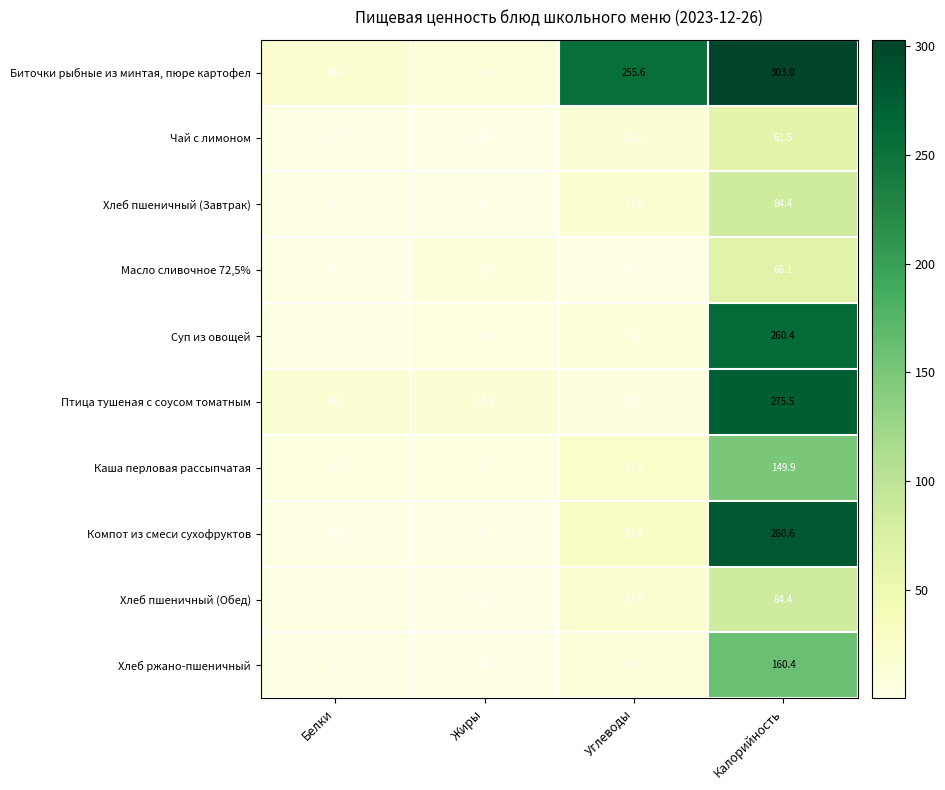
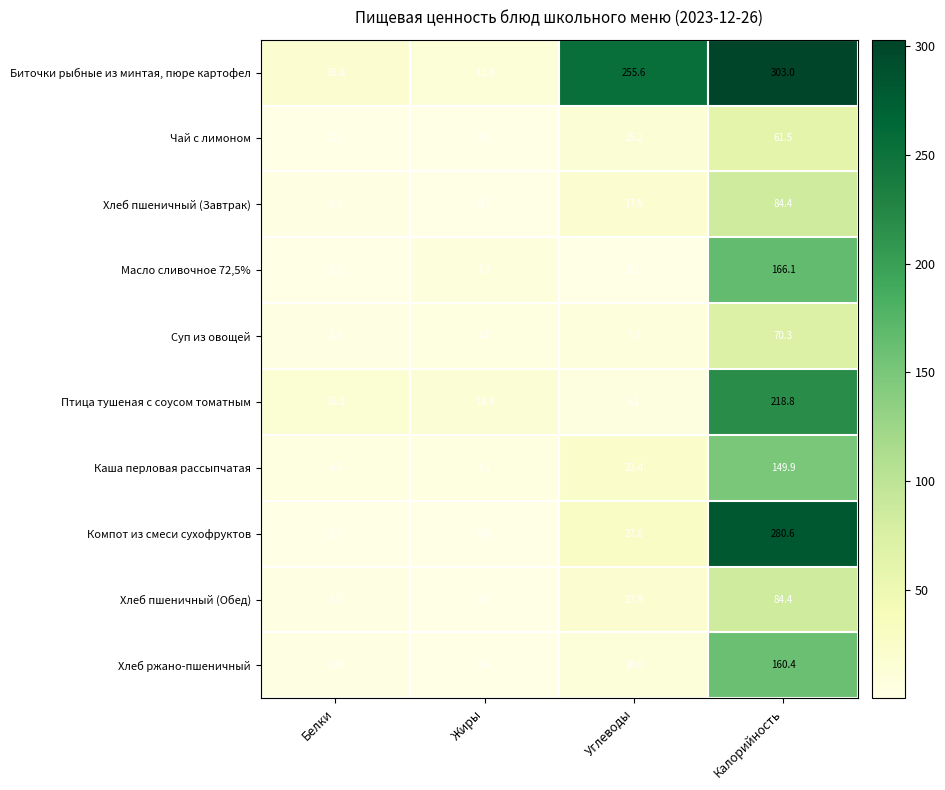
  {
    "Биточки рыбные из минтая, пюре картофел": {
      "Углеводы": 255.6,
      "Калорийность": 303.0
    },
    "Чай с лимоном": {
      "Калорийность": 61.5
    },
    "Хлеб пшеничный (Завтрак)": {
      "Калорийность": 84.4
    },
    "Масло сливочное 72,5%": {
-     "Калорийность": 66.1
+     "Калорийность": 166.1
    },
    "Суп из овощей": {
-     "Калорийность": 260.4
+     "Калорийность": 70.3
    },
    "Птица тушеная с соусом томатным": {
-     "Калорийность": 275.5
+     "Калорийность": 218.8
    },
    "Каша перловая рассыпчатая": {
      "Углеводы": 23.4,
      "Калорийность": 149.9
    },
    "Компот из смеси сухофруктов": {
      "Углеводы": 27.8,
      "Калорийность": 280.6
    },
    "Хлеб пшеничный (Обед)": {
      "Калорийность": 84.4
    },
    "Хлеб ржано-пшеничный": {
      "Калорийность": 160.4
    }
  }
